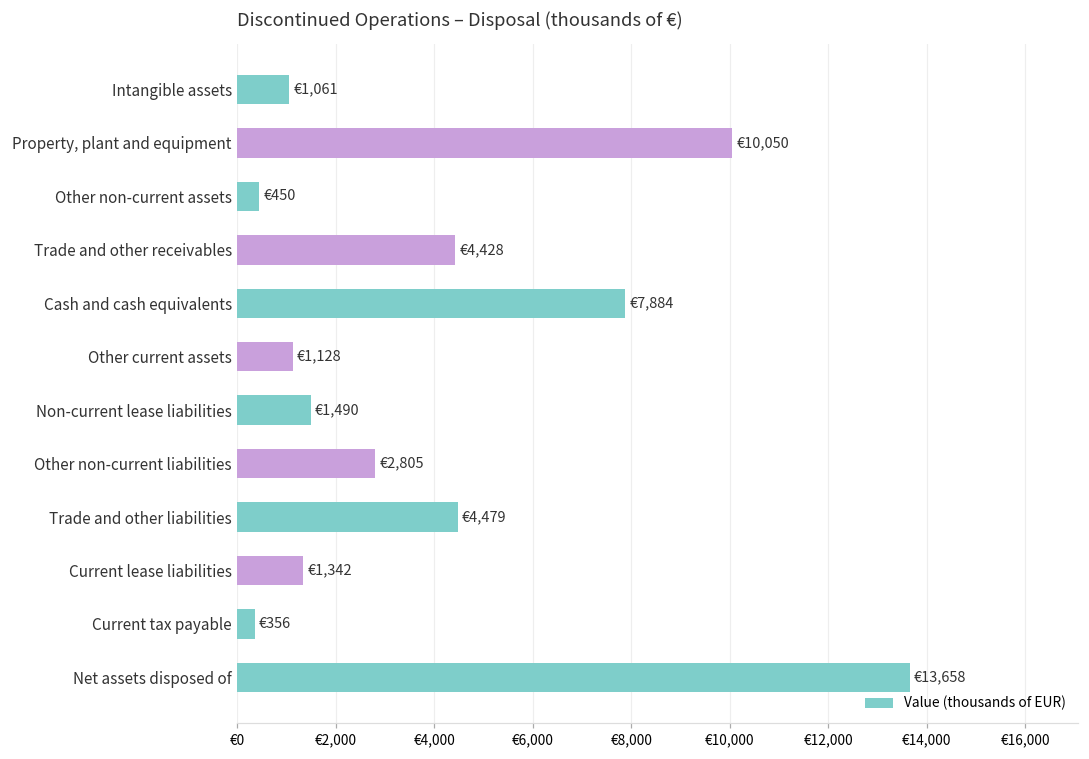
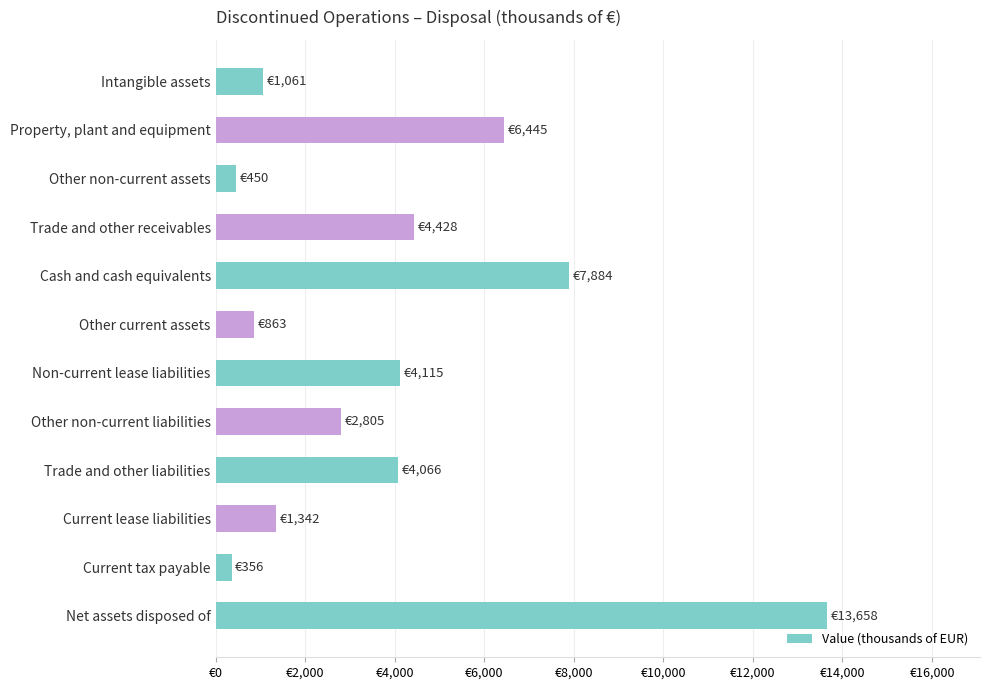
  {
    "Intangible assets": "€1,061",
-   "Property, plant and equipment": "€10,050",
+   "Property, plant and equipment": "€6,445",
    "Other non-current assets": "€450",
    "Trade and other receivables": "€4,428",
    "Cash and cash equivalents": "€7,884",
-   "Other current assets": "€1,128",
-   "Non-current lease liabilities": "€1,490",
+   "Other current assets": "€863",
+   "Non-current lease liabilities": "€4,115",
    "Other non-current liabilities": "€2,805",
-   "Trade and other liabilities": "€4,479",
+   "Trade and other liabilities": "€4,066",
    "Current lease liabilities": "€1,342",
    "Current tax payable": "€356",
    "Net assets disposed of": "€13,658"
  }
